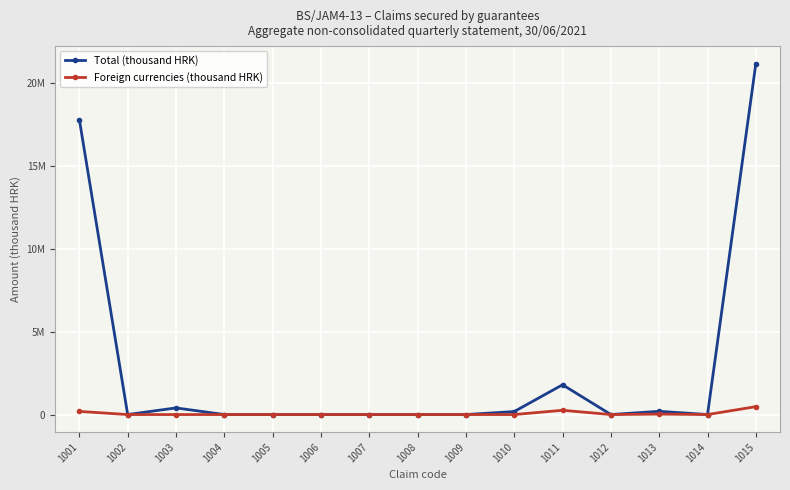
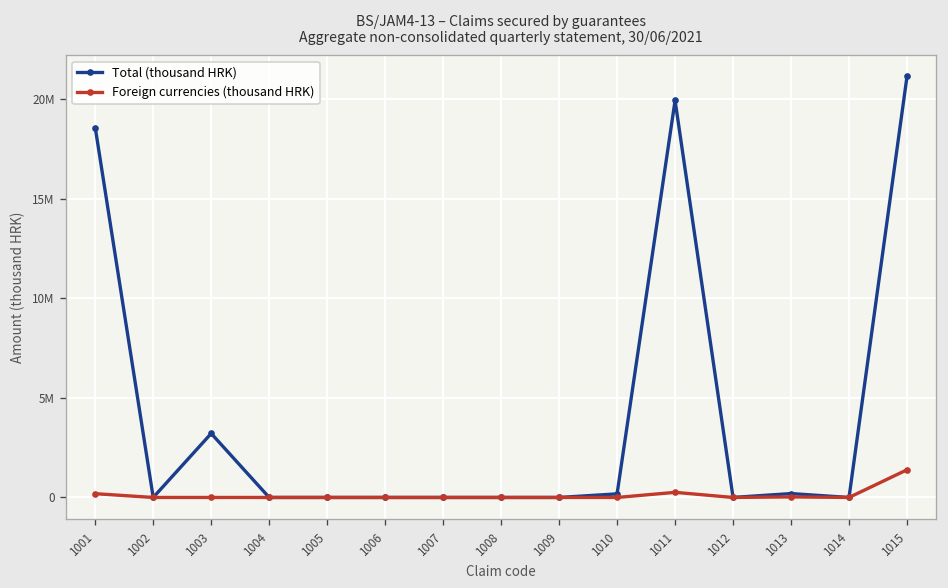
  {
    "Total (thousand HRK)": {
-     "1001": 17800000,
-     "1003": 400000,
+     "1001": 18600000,
+     "1003": 3200000,
      "1010": 200000,
-     "1011": 1800000,
+     "1011": 19900000,
      "1013": 200000,
      "1015": 21200000
    },
    "Foreign currencies (thousand HRK)": {
      "1001": 200000,
      "1003": 0,
      "1010": 0,
      "1011": 300000,
      "1013": 0,
-     "1015": 500000
+     "1015": 1400000
    }
  }
